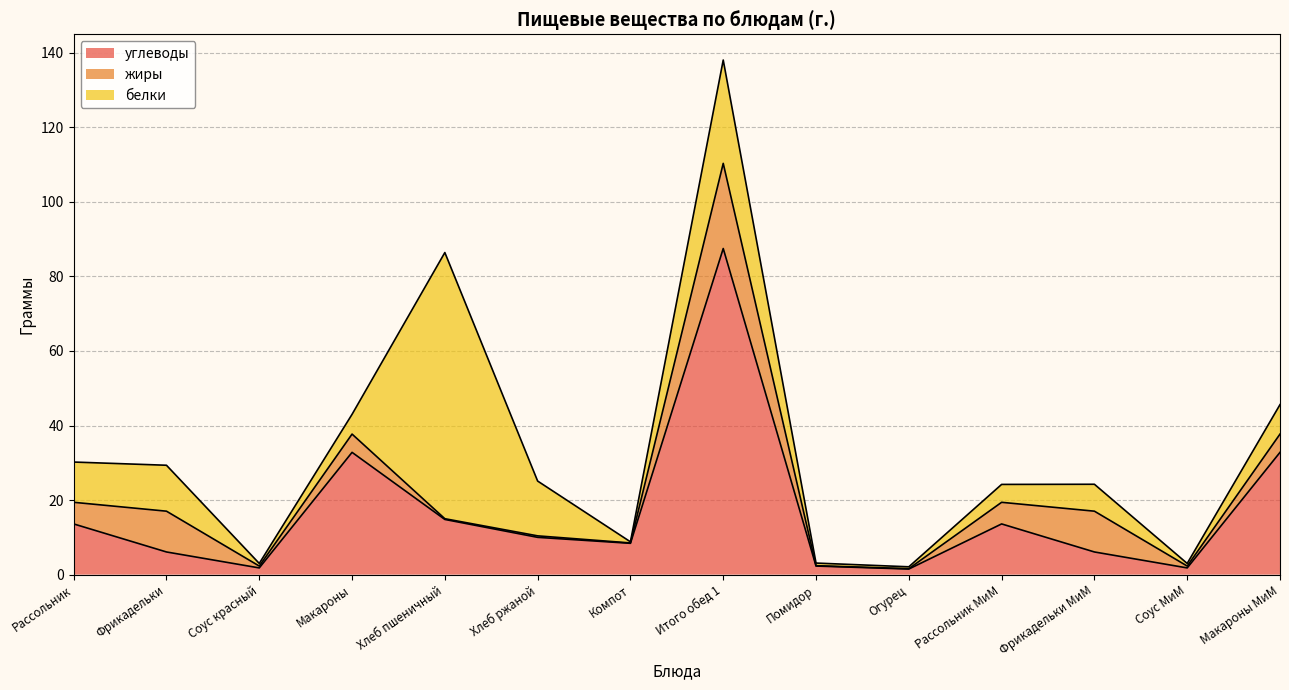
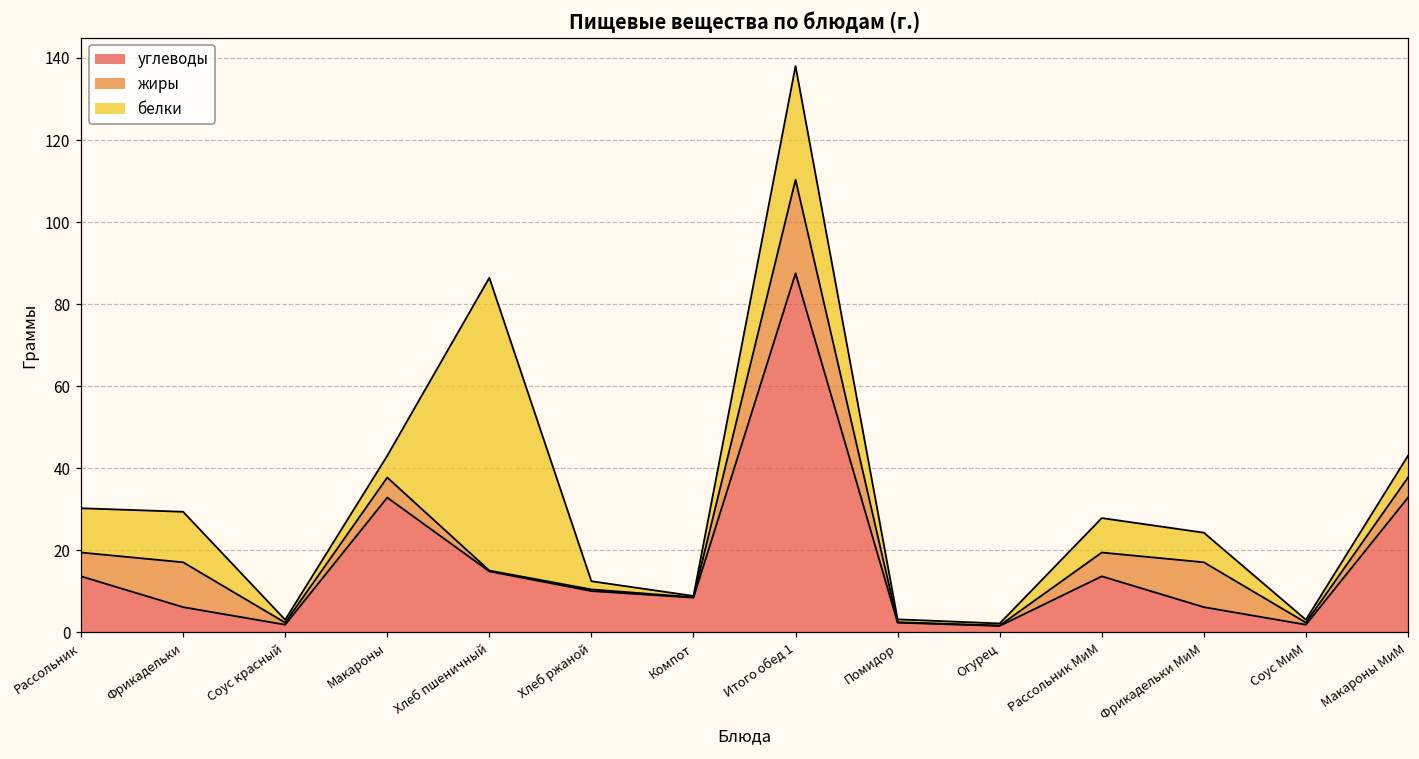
  {
    "белки": {
      "Рассольник": 11,
      "Фрикадельки": 12,
      "Соус красный": 1,
      "Макароны": 5,
      "Хлеб пшеничный": 71,
-     "Хлеб ржаной": 15,
+     "Хлеб ржаной": 2,
      "Итого обед 1": 28,
      "Помидор": 1,
-     "Рассольник МиМ": 5,
+     "Рассольник МиМ": 8,
      "Фрикадельки МиМ": 7,
      "Соус МиМ": 1,
-     "Макароны МиМ": 8
+     "Макароны МиМ": 5
    }
  }
